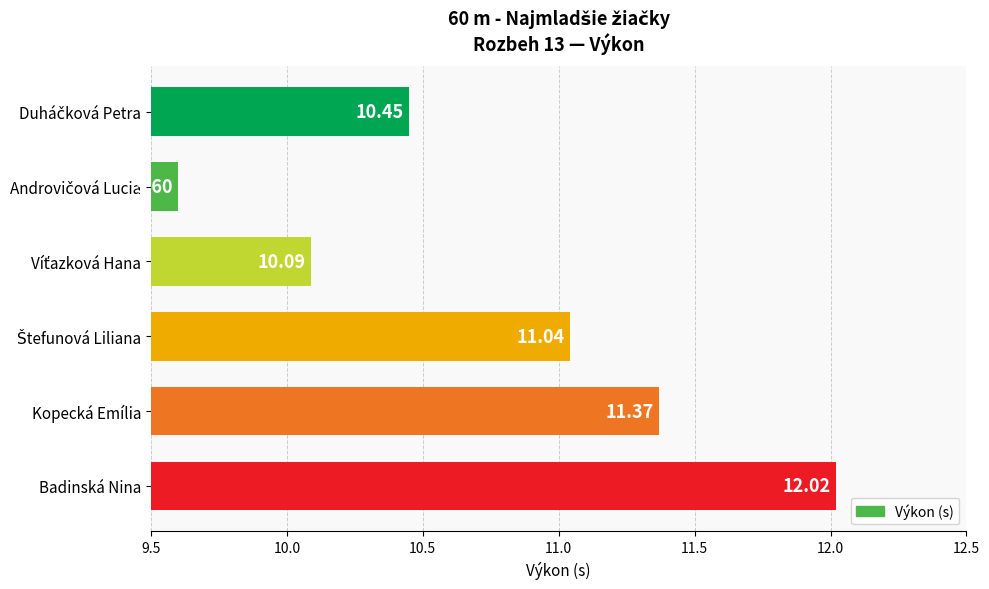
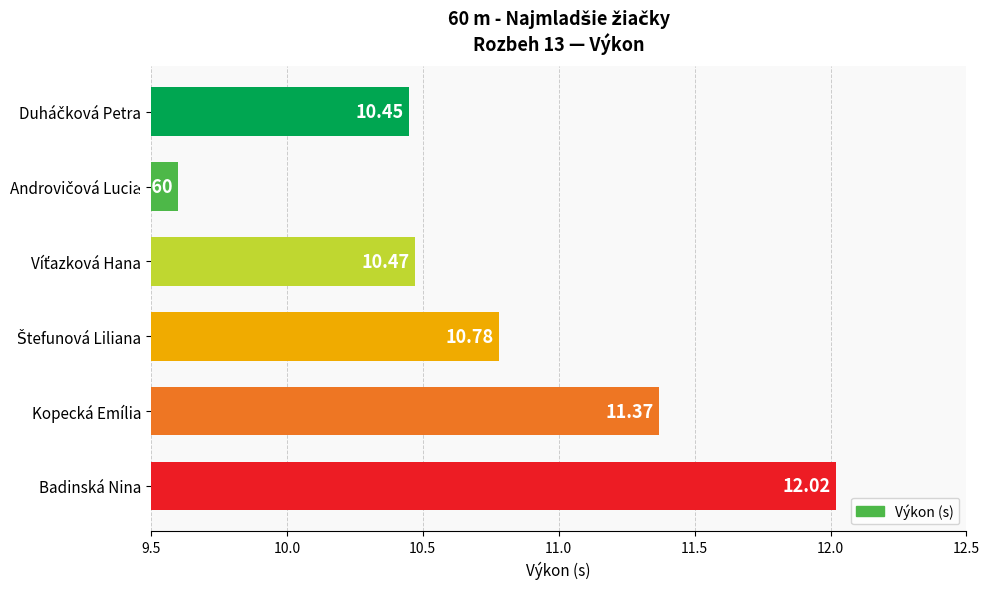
  {
    "Duháčková Petra": 10.45,
    "Androvičová Lucia": 9.60,
-   "Víťazková Hana": 10.09,
-   "Štefunová Liliana": 11.04,
+   "Víťazková Hana": 10.47,
+   "Štefunová Liliana": 10.78,
    "Kopecká Emília": 11.37,
    "Badinská Nina": 12.02
  }
